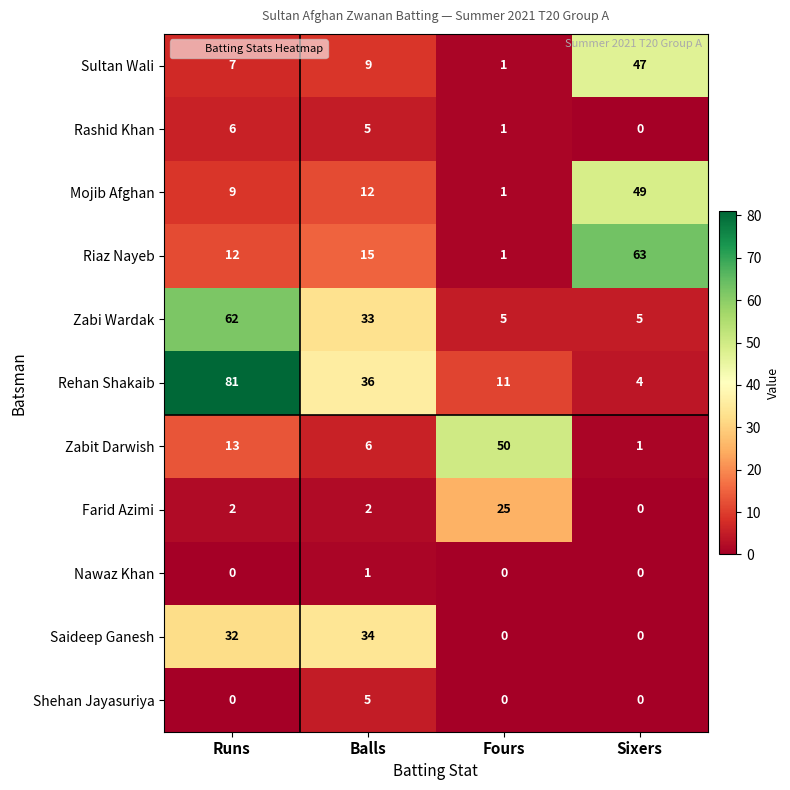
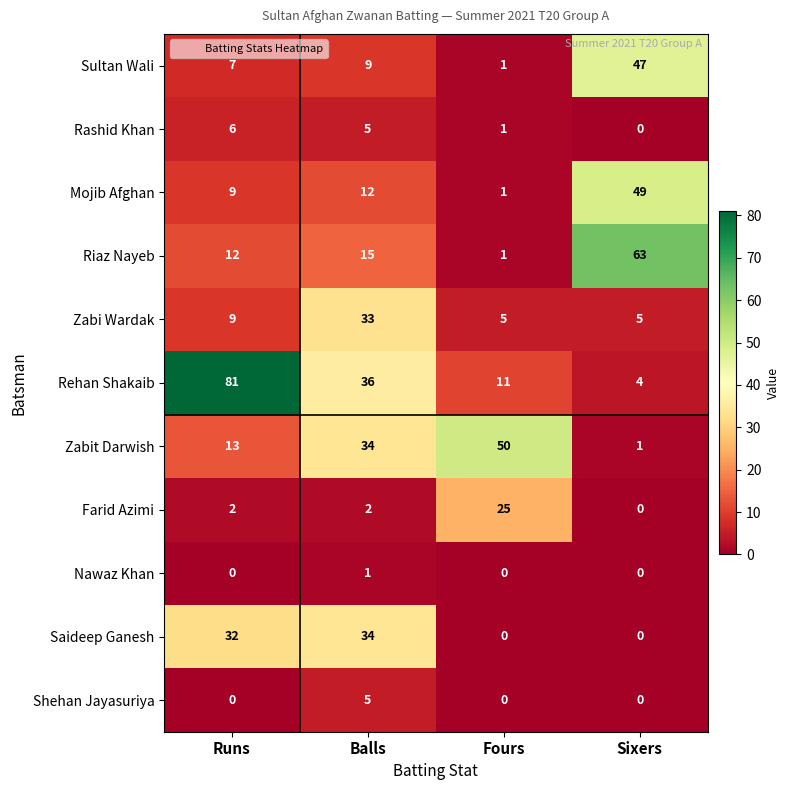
  {
    "Sultan Wali": {
      "Runs": 7,
      "Balls": 9,
      "Fours": 1
    },
    "Rashid Khan": {
      "Runs": 6,
      "Balls": 5,
      "Fours": 1,
      "Sixers": 0
    },
    "Mojib Afghan": {
      "Runs": 9,
      "Balls": 12,
      "Fours": 1,
      "Sixers": 49
    },
    "Riaz Nayeb": {
      "Runs": 12,
      "Balls": 15,
      "Fours": 1,
      "Sixers": 63
    },
    "Zabi Wardak": {
-     "Runs": 62,
+     "Runs": 9,
      "Balls": 33,
      "Fours": 5,
      "Sixers": 5
    },
    "Rehan Shakaib": {
      "Runs": 81,
      "Balls": 36,
      "Fours": 11,
      "Sixers": 4
    },
    "Zabit Darwish": {
      "Runs": 13,
-     "Balls": 6,
+     "Balls": 34,
      "Fours": 50,
      "Sixers": 1
    },
    "Farid Azimi": {
      "Runs": 2,
      "Balls": 2,
      "Fours": 25,
      "Sixers": 0
    },
    "Nawaz Khan": {
      "Runs": 0,
      "Balls": 1,
      "Fours": 0,
      "Sixers": 0
    },
    "Saideep Ganesh": {
      "Runs": 32,
      "Balls": 34,
      "Fours": 0,
      "Sixers": 0
    },
    "Shehan Jayasuriya": {
      "Runs": 0,
      "Balls": 5,
      "Fours": 0,
      "Sixers": 0
    }
  }
